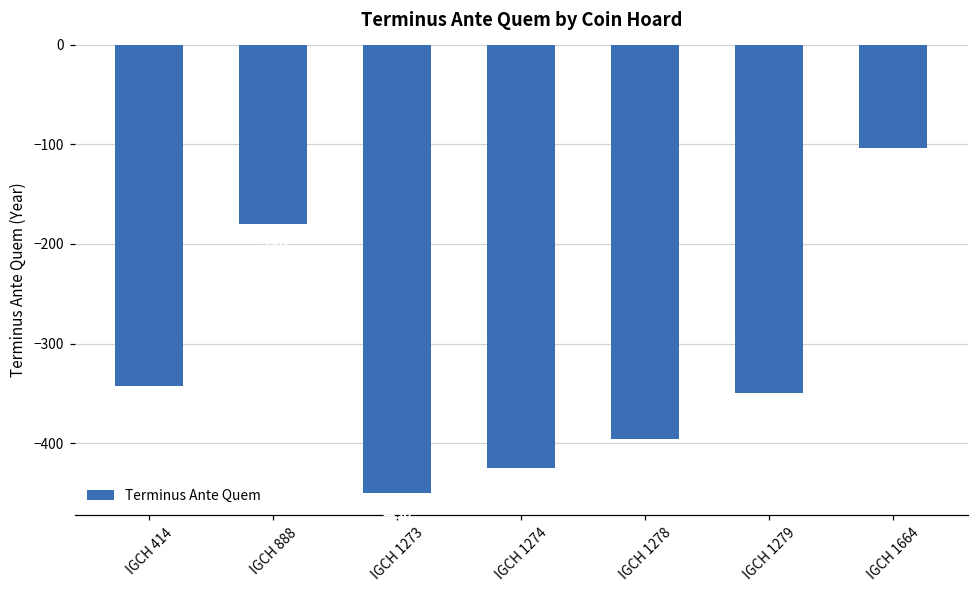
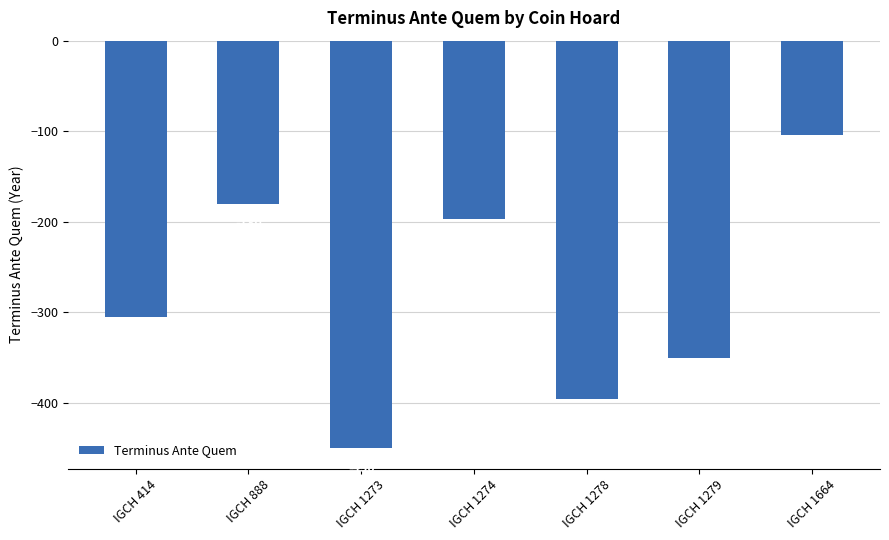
  {
-   "IGCH 414": -340,
+   "IGCH 414": -310,
    "IGCH 888": -180,
    "IGCH 1273": -450,
-   "IGCH 1274": -430,
+   "IGCH 1274": -200,
    "IGCH 1278": -400,
    "IGCH 1279": -350,
    "IGCH 1664": -100
  }
